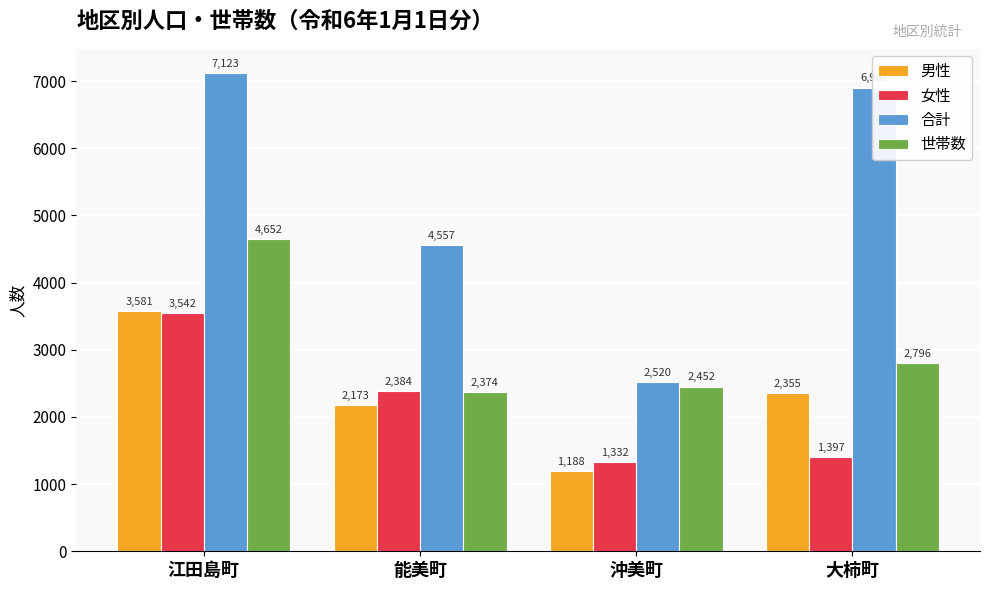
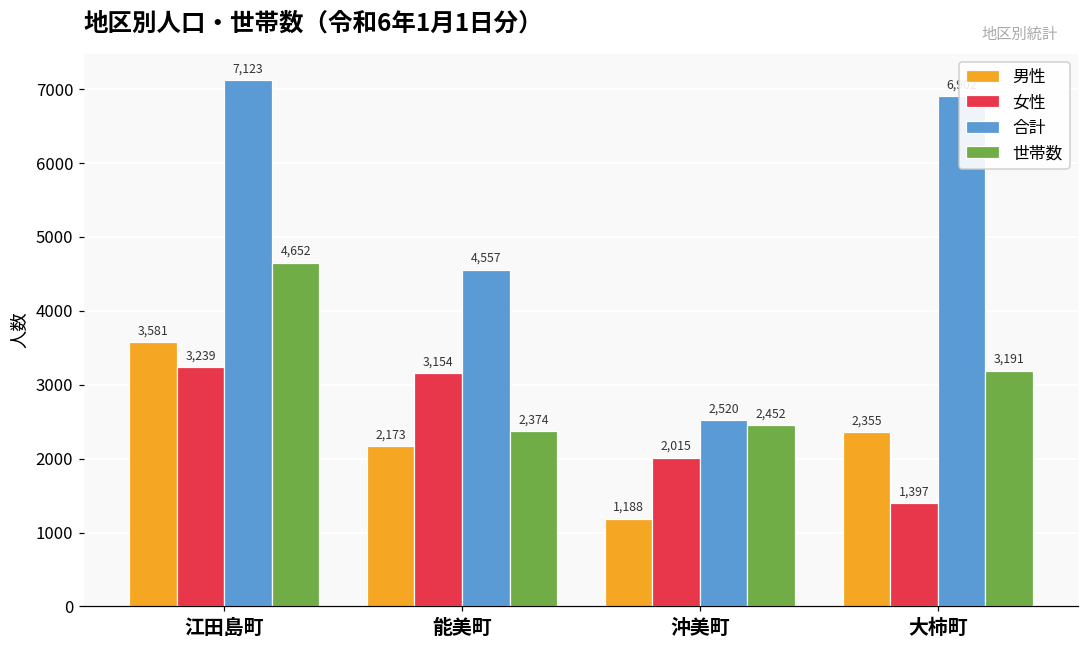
  {
    "男性": {
      "江田島町": "3,581",
      "能美町": "2,173",
      "沖美町": "1,188",
      "大柿町": "2,355"
    },
    "女性": {
-     "江田島町": "3,542",
-     "能美町": "2,384",
-     "沖美町": "1,332",
+     "江田島町": "3,239",
+     "能美町": "3,154",
+     "沖美町": "2,015",
      "大柿町": "1,397"
    },
    "合計": {
      "江田島町": "7,123",
      "能美町": "4,557",
      "沖美町": "2,520"
    },
    "世帯数": {
      "江田島町": "4,652",
      "能美町": "2,374",
      "沖美町": "2,452",
-     "大柿町": "2,796"
+     "大柿町": "3,191"
    }
  }
